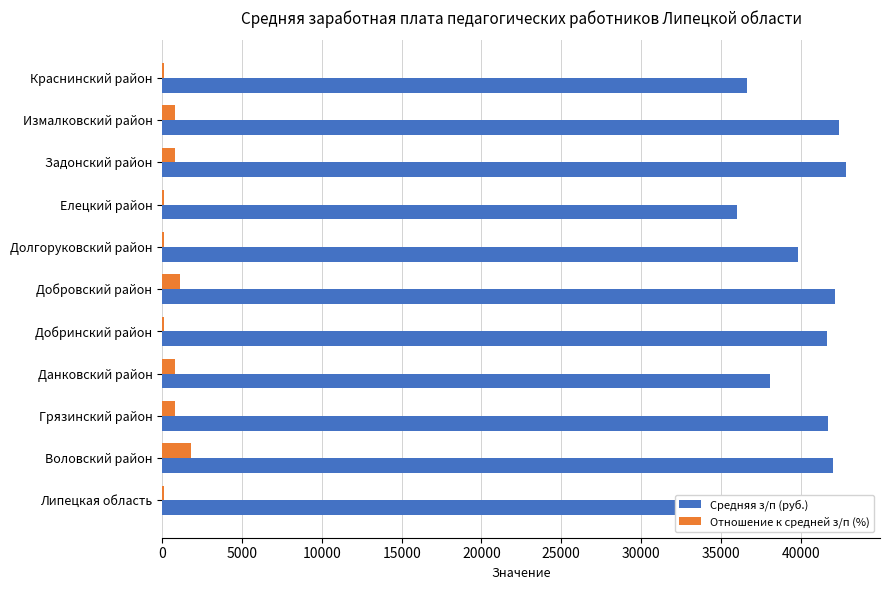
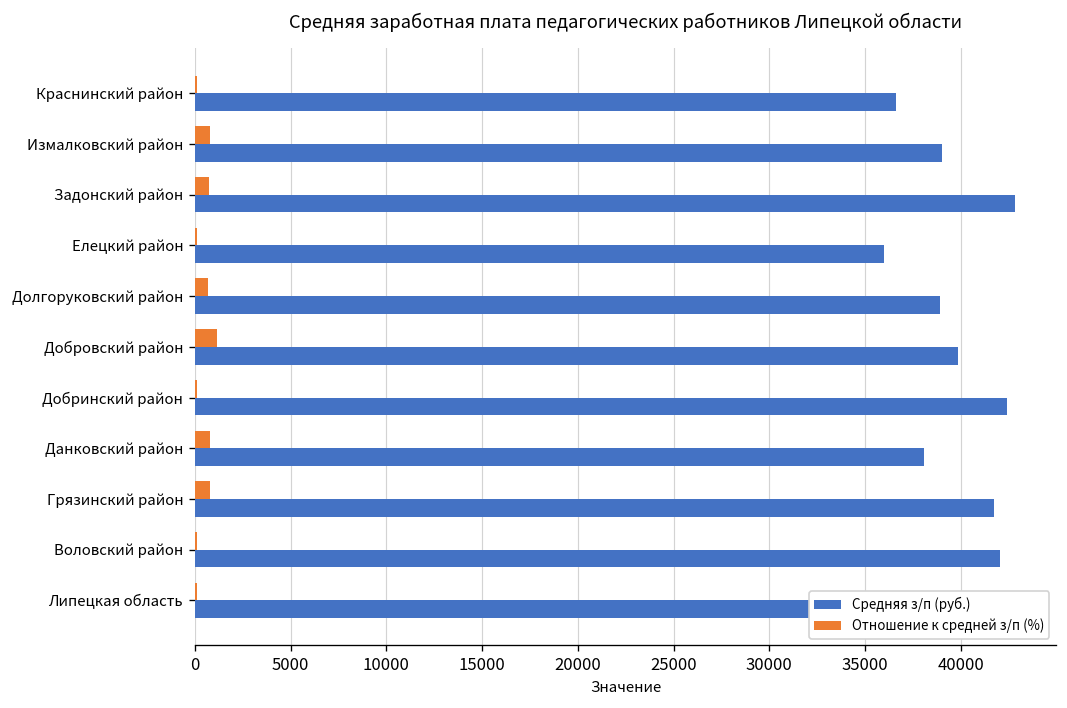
  {
    "Средняя з/п (руб.)": {
      "Краснинский район": 36600,
-     "Измалковский район": 42400,
+     "Измалковский район": 39000,
      "Задонский район": 42800,
      "Елецкий район": 36000,
-     "Долгоруковский район": 39800,
-     "Добровский район": 42100,
-     "Добринский район": 41600,
+     "Долгоруковский район": 38900,
+     "Добровский район": 39800,
+     "Добринский район": 42400,
      "Данковский район": 38100,
      "Грязинский район": 41700,
      "Воловский район": 42100
    },
    "Отношение к средней з/п (%)": {
      "Измалковский район": 800,
      "Задонский район": 800,
-     "Долгоруковский район": 100,
+     "Долгоруковский район": 700,
      "Добровский район": 1100,
      "Данковский район": 800,
      "Грязинский район": 800,
-     "Воловский район": 1800
+     "Воловский район": 100
    }
  }
